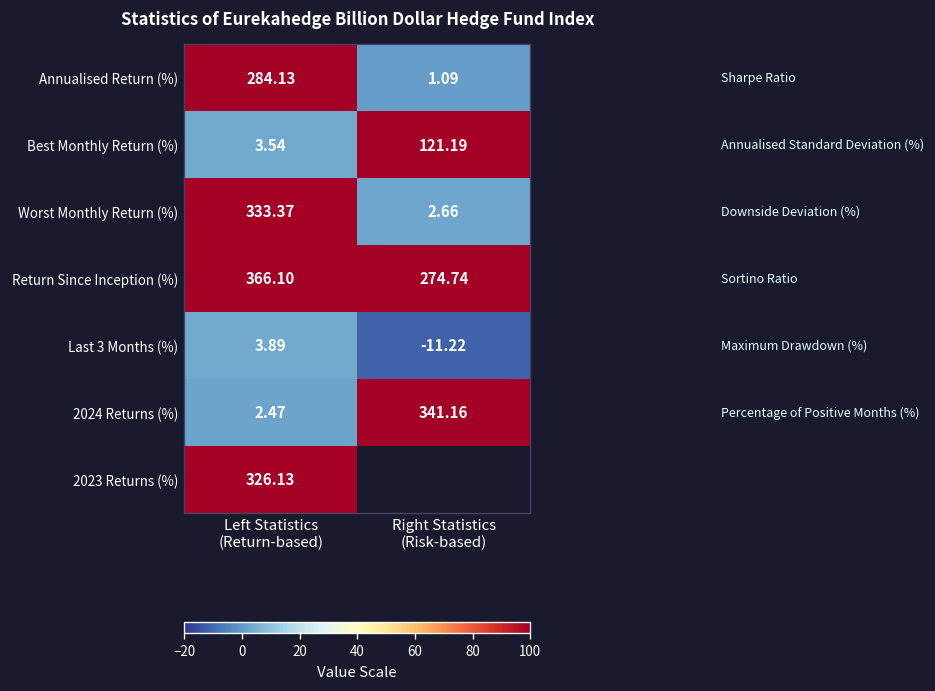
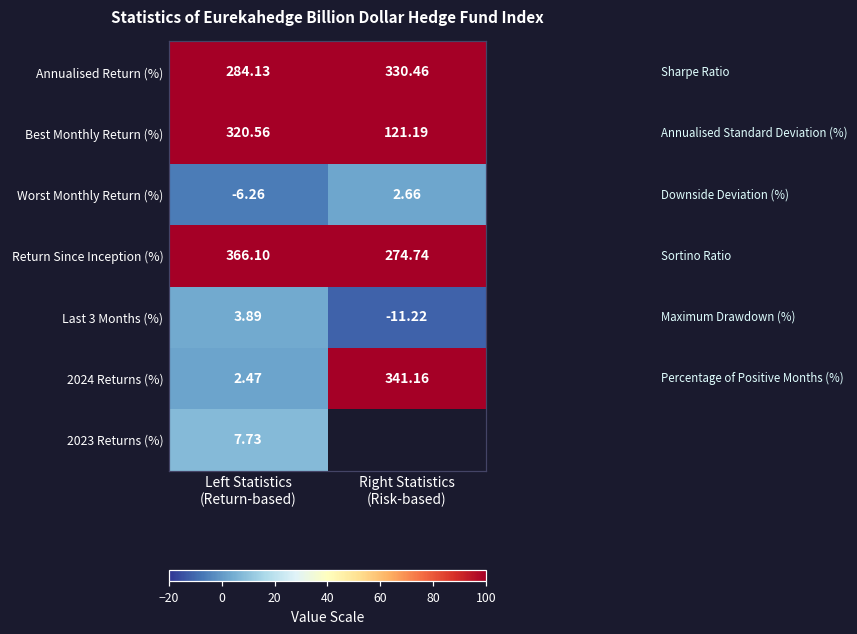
  {
    "Annualised Return (%)": {
      "Left Statistics (Return-based)": 284.13,
-     "Right Statistics (Risk-based)": 1.09
+     "Right Statistics (Risk-based)": 330.46
    },
    "Best Monthly Return (%)": {
-     "Left Statistics (Return-based)": 3.54,
+     "Left Statistics (Return-based)": 320.56,
      "Right Statistics (Risk-based)": 121.19
    },
    "Worst Monthly Return (%)": {
-     "Left Statistics (Return-based)": 333.37,
+     "Left Statistics (Return-based)": -6.26,
      "Right Statistics (Risk-based)": 2.66
    },
    "Return Since Inception (%)": {
      "Left Statistics (Return-based)": 366.10,
      "Right Statistics (Risk-based)": 274.74
    },
    "Last 3 Months (%)": {
      "Left Statistics (Return-based)": 3.89,
      "Right Statistics (Risk-based)": -11.22
    },
    "2024 Returns (%)": {
      "Left Statistics (Return-based)": 2.47,
      "Right Statistics (Risk-based)": 341.16
    },
    "2023 Returns (%)": {
-     "Left Statistics (Return-based)": 326.13
+     "Left Statistics (Return-based)": 7.73
    }
  }
